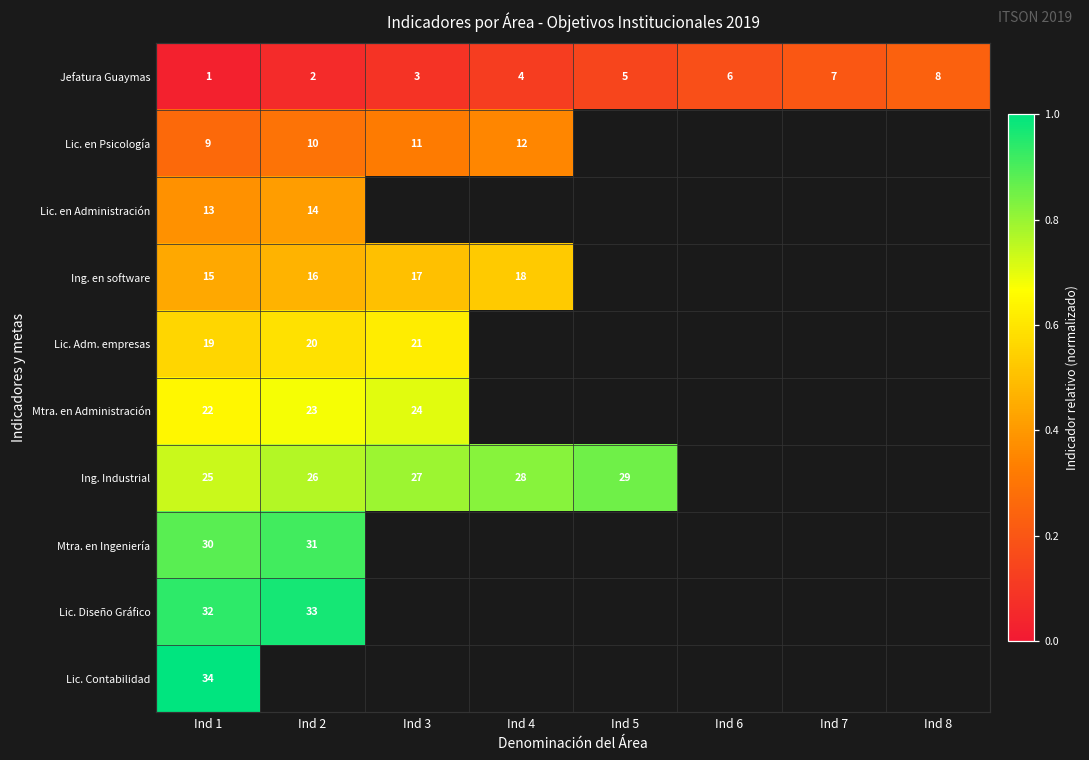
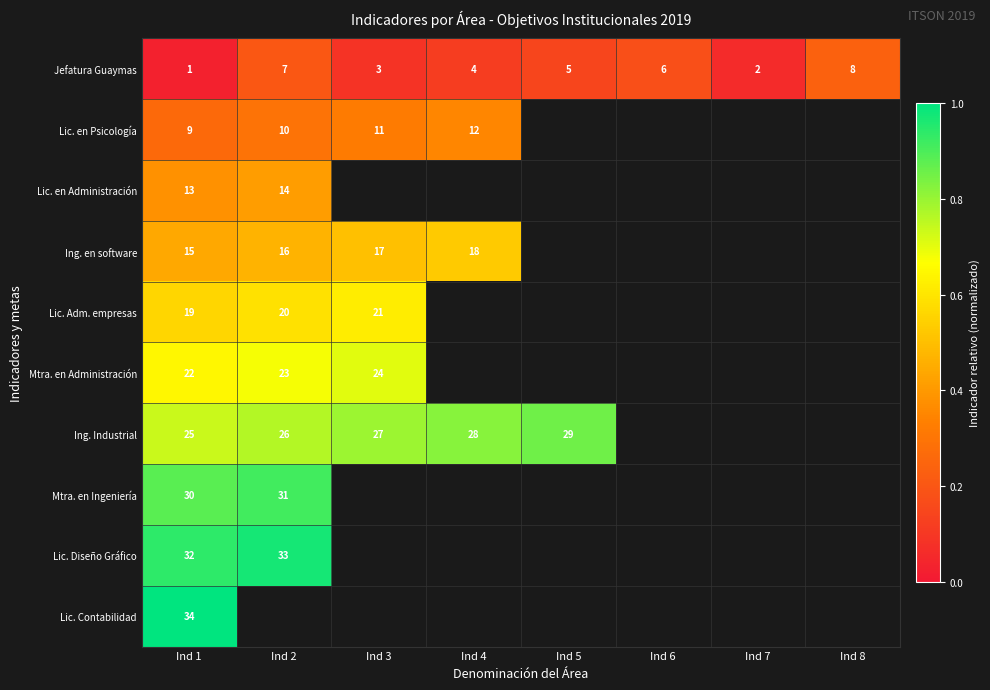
  {
    "Jefatura Guaymas": {
      "Ind 1": 1,
-     "Ind 2": 2,
+     "Ind 2": 7,
      "Ind 3": 3,
      "Ind 4": 4,
      "Ind 5": 5,
      "Ind 6": 6,
-     "Ind 7": 7,
+     "Ind 7": 2,
      "Ind 8": 8
    },
    "Lic. en Psicología": {
      "Ind 1": 9,
      "Ind 2": 10,
      "Ind 3": 11,
      "Ind 4": 12
    },
    "Lic. en Administración": {
      "Ind 1": 13,
      "Ind 2": 14
    },
    "Ing. en software": {
      "Ind 1": 15,
      "Ind 2": 16,
      "Ind 3": 17,
      "Ind 4": 18
    },
    "Lic. Adm. empresas": {
      "Ind 1": 19,
      "Ind 2": 20,
      "Ind 3": 21
    },
    "Mtra. en Administración": {
      "Ind 1": 22,
      "Ind 2": 23,
      "Ind 3": 24
    },
    "Ing. Industrial": {
      "Ind 1": 25,
      "Ind 2": 26,
      "Ind 3": 27,
      "Ind 4": 28,
      "Ind 5": 29
    },
    "Mtra. en Ingeniería": {
      "Ind 1": 30,
      "Ind 2": 31
    },
    "Lic. Diseño Gráfico": {
      "Ind 1": 32,
      "Ind 2": 33
    },
    "Lic. Contabilidad": {
      "Ind 1": 34
    }
  }
